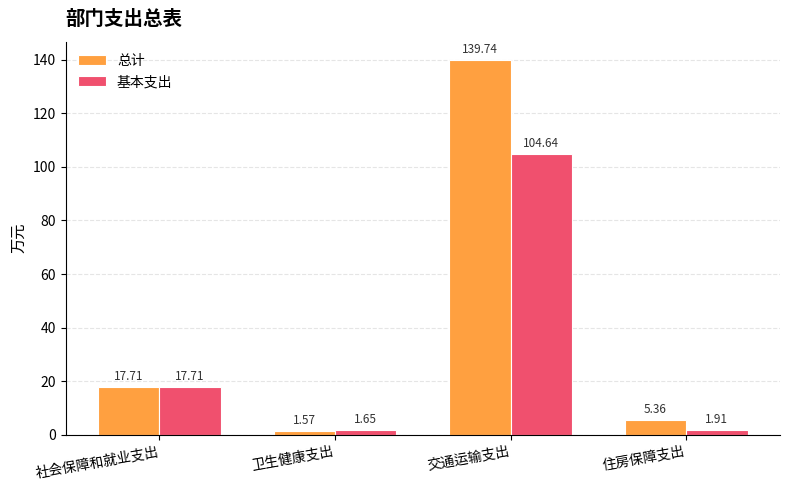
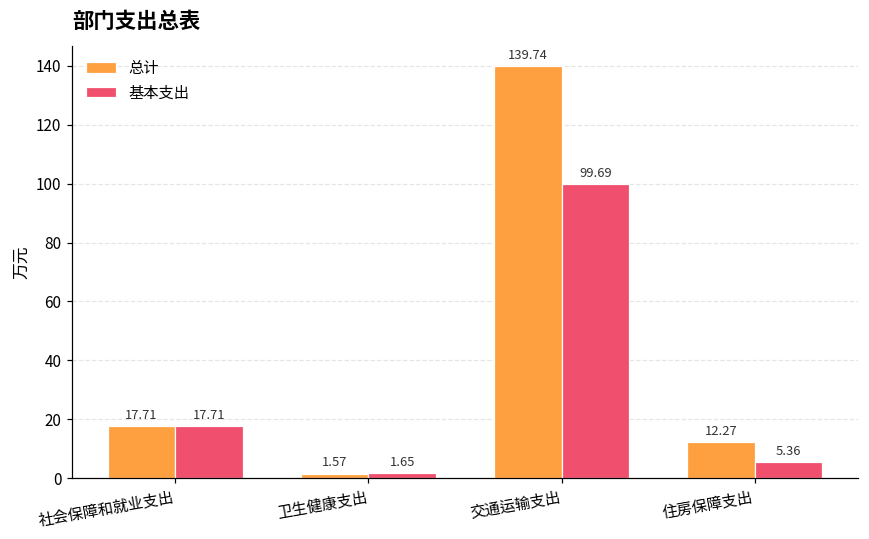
  {
    "总计": {
      "社会保障和就业支出": 17.71,
      "卫生健康支出": 1.57,
      "交通运输支出": 139.74,
-     "住房保障支出": 5.36
+     "住房保障支出": 12.27
    },
    "基本支出": {
      "社会保障和就业支出": 17.71,
      "卫生健康支出": 1.65,
-     "交通运输支出": 104.64,
-     "住房保障支出": 1.91
+     "交通运输支出": 99.69,
+     "住房保障支出": 5.36
    }
  }
